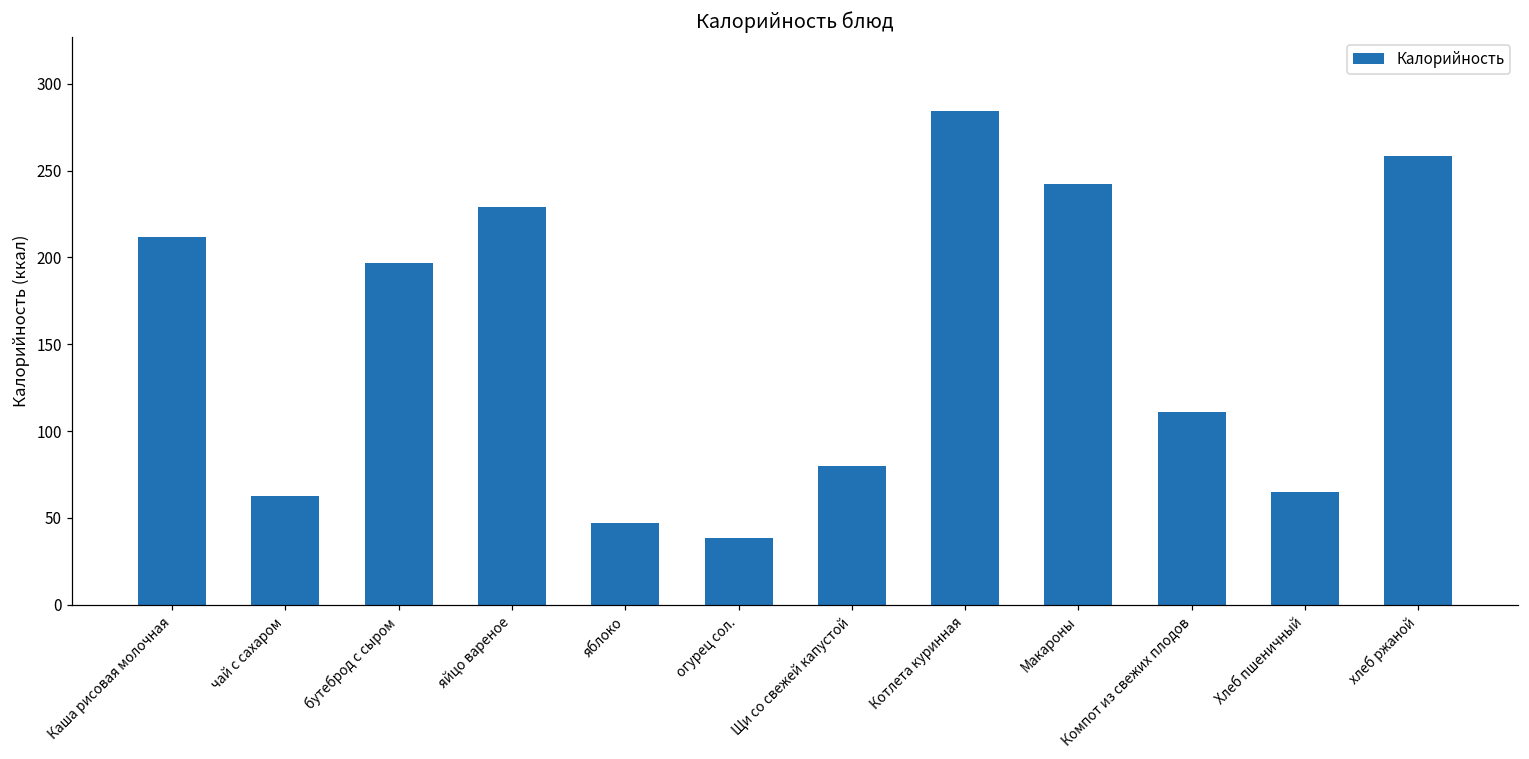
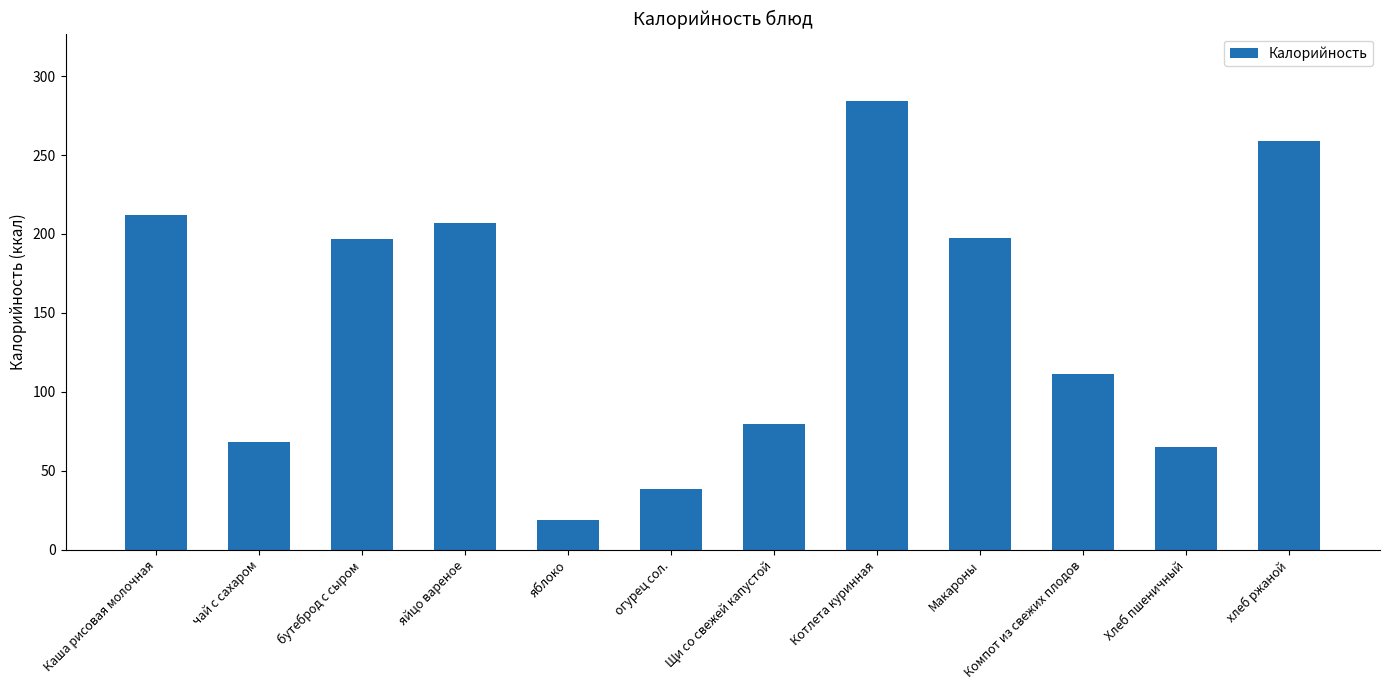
  {
    "Каша рисовая молочная": 212,
-   "чай с сахаром": 63,
+   "чай с сахаром": 68,
    "бутеброд с сыром": 197,
-   "яйцо вареное": 229,
-   "яблоко": 47,
+   "яйцо вареное": 207,
+   "яблоко": 19,
    "огурец сол.": 38,
    "Щи со свежей капустой": 80,
    "Котлета куринная": 284,
-   "Макароны": 242,
+   "Макароны": 197,
    "Компот из свежих плодов": 111,
    "Хлеб пшеничный": 65,
    "хлеб ржаной": 259
  }
